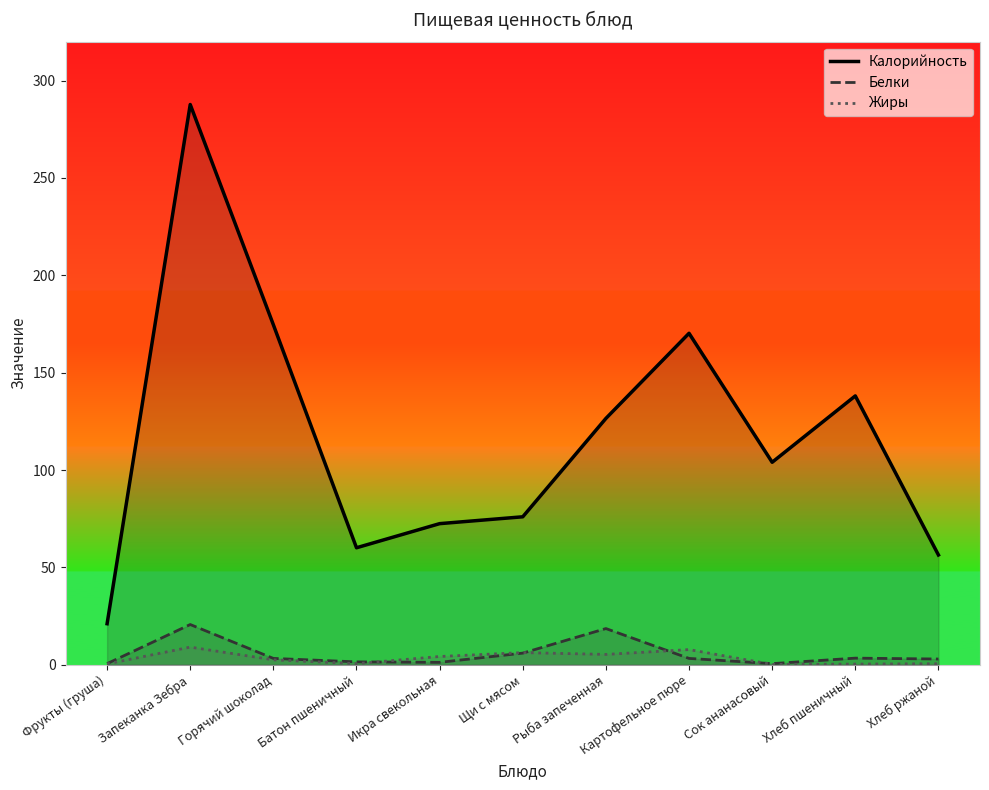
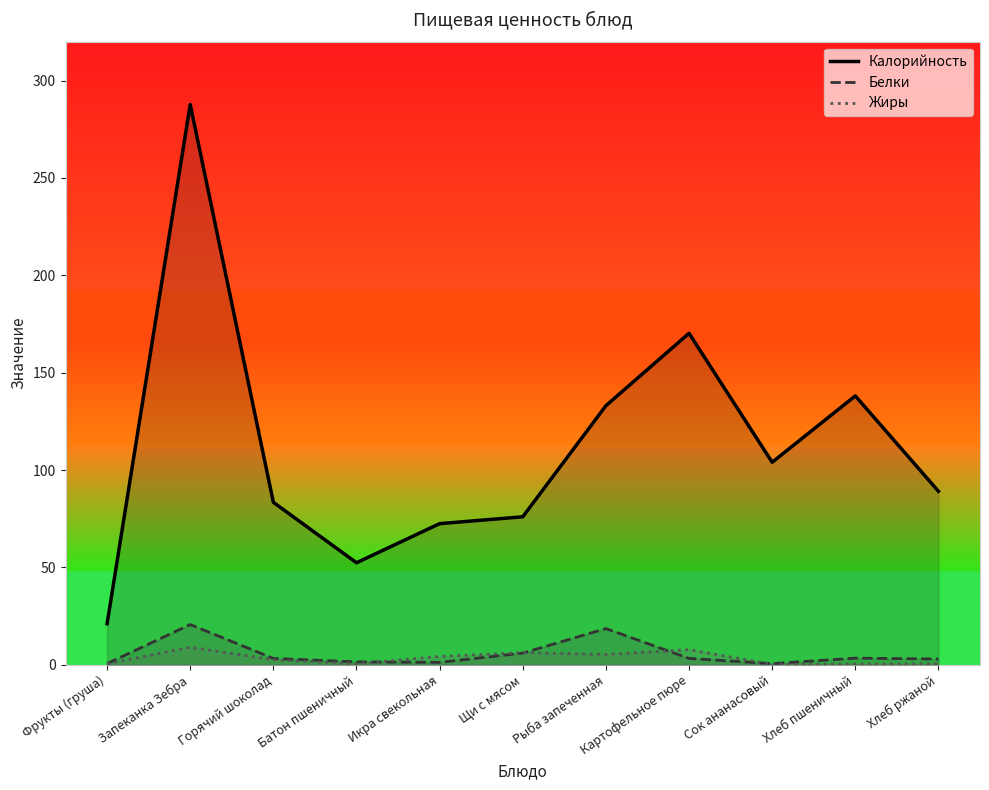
  {
    "Калорийность": {
      "Фрукты (груша)": 21,
      "Запеканка Зебра": 288,
-     "Горячий шоколад": 175,
-     "Батон пшеничный": 60,
+     "Горячий шоколад": 83,
+     "Батон пшеничный": 52,
      "Икра свекольная": 72,
      "Щи с мясом": 76,
-     "Рыба запеченная": 127,
+     "Рыба запеченная": 133,
      "Картофельное пюре": 170,
      "Сок ананасовый": 104,
      "Хлеб пшеничный": 138,
-     "Хлеб ржаной": 56
+     "Хлеб ржаной": 89
    }
  }
